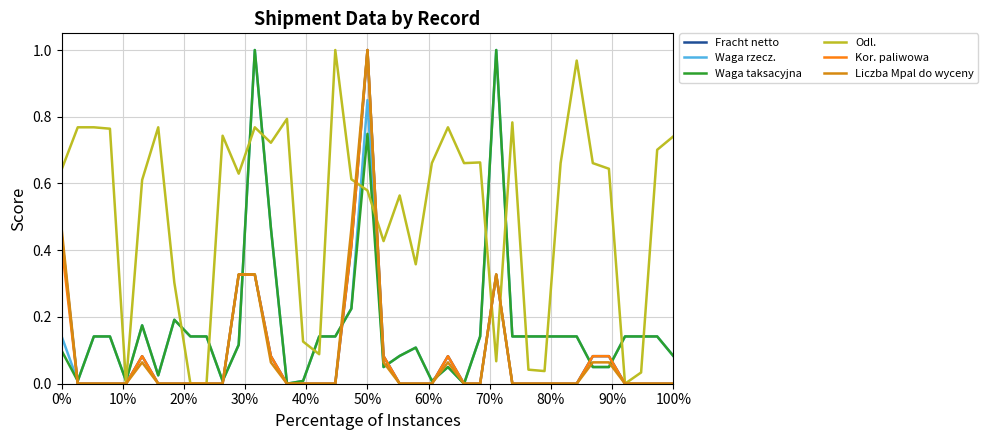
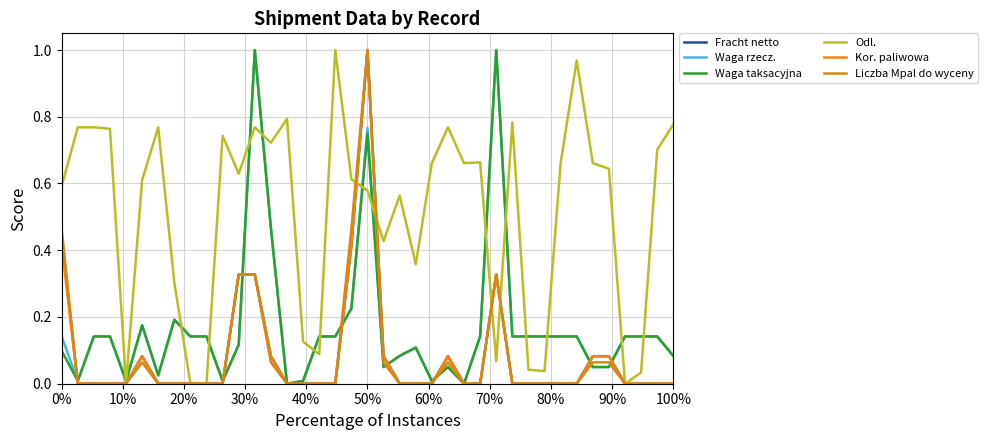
  {
    "Fracht netto": {
      "0%": 0.44
    },
    "Waga rzecz.": {
      "0%": 0.14,
-     "50%": 0.85
+     "50%": 0.77
    },
    "Waga taksacyjna": {
      "0%": 0.10,
      "50%": 0.75
    },
    "Odl.": {
-     "0%": 0.64,
+     "0%": 0.59,
      "50%": 0.58,
-     "100%": 0.74
+     "100%": 0.78
    }
  }
